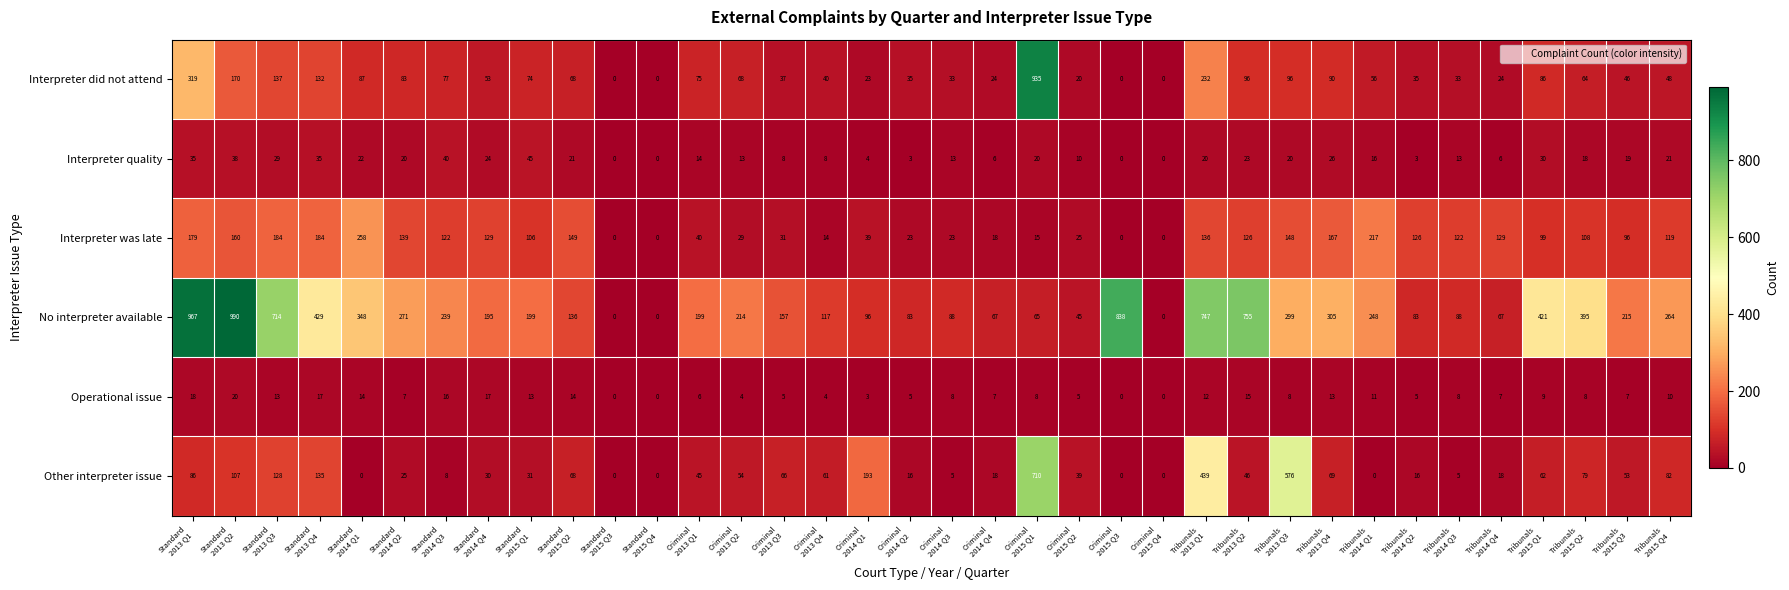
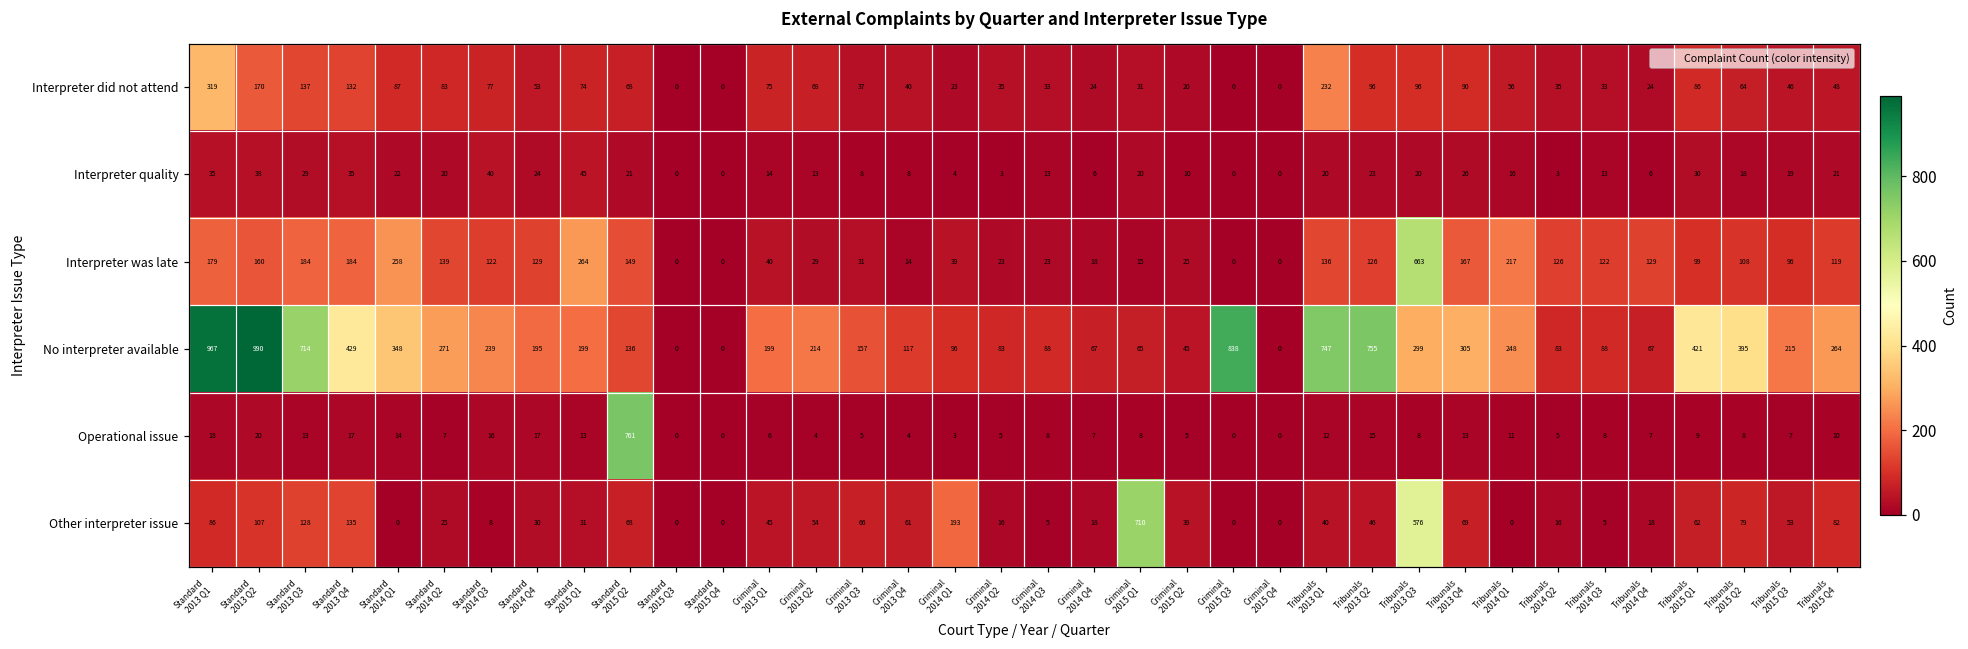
  {
    "Interpreter did not attend": {
      "Standard 2013 Q1": 319,
      "Standard 2013 Q2": 170,
      "Standard 2013 Q3": 137,
      "Standard 2013 Q4": 132,
      "Standard 2014 Q1": 87,
      "Standard 2014 Q2": 83,
      "Standard 2014 Q3": 77,
      "Standard 2014 Q4": 53,
      "Standard 2015 Q1": 74,
      "Standard 2015 Q2": 68,
      "Standard 2015 Q3": 0,
      "Standard 2015 Q4": 0,
      "Criminal 2013 Q1": 75,
      "Criminal 2013 Q2": 68,
      "Criminal 2013 Q3": 37,
      "Criminal 2013 Q4": 40,
      "Criminal 2014 Q1": 23,
      "Criminal 2014 Q2": 35,
      "Criminal 2014 Q3": 33,
      "Criminal 2014 Q4": 24,
-     "Criminal 2015 Q1": 935,
+     "Criminal 2015 Q1": 31,
      "Criminal 2015 Q2": 20,
      "Criminal 2015 Q3": 0,
      "Criminal 2015 Q4": 0,
      "Tribunals 2013 Q1": 232,
      "Tribunals 2013 Q2": 96,
      "Tribunals 2013 Q3": 96,
      "Tribunals 2013 Q4": 90,
      "Tribunals 2014 Q1": 56,
      "Tribunals 2014 Q2": 35,
      "Tribunals 2014 Q3": 33,
      "Tribunals 2014 Q4": 24,
      "Tribunals 2015 Q1": 86,
      "Tribunals 2015 Q2": 64,
      "Tribunals 2015 Q3": 46,
      "Tribunals 2015 Q4": 48
    },
    "Interpreter was late": {
      "Standard 2013 Q1": 179,
      "Standard 2013 Q2": 160,
      "Standard 2013 Q3": 184,
      "Standard 2013 Q4": 184,
      "Standard 2014 Q1": 258,
      "Standard 2014 Q2": 139,
      "Standard 2014 Q3": 122,
      "Standard 2014 Q4": 129,
-     "Standard 2015 Q1": 106,
+     "Standard 2015 Q1": 264,
      "Standard 2015 Q2": 149,
      "Standard 2015 Q3": 0,
      "Standard 2015 Q4": 0,
      "Criminal 2013 Q1": 40,
      "Criminal 2013 Q2": 29,
      "Criminal 2013 Q3": 31,
      "Criminal 2013 Q4": 14,
      "Criminal 2014 Q1": 39,
      "Criminal 2014 Q2": 23,
      "Criminal 2014 Q3": 23,
      "Criminal 2014 Q4": 18,
      "Criminal 2015 Q1": 15,
      "Criminal 2015 Q2": 25,
      "Criminal 2015 Q3": 0,
      "Criminal 2015 Q4": 0,
      "Tribunals 2013 Q1": 136,
      "Tribunals 2013 Q2": 126,
-     "Tribunals 2013 Q3": 148,
+     "Tribunals 2013 Q3": 663,
      "Tribunals 2013 Q4": 167,
      "Tribunals 2014 Q1": 217,
      "Tribunals 2014 Q2": 126,
      "Tribunals 2014 Q3": 122,
      "Tribunals 2014 Q4": 129,
      "Tribunals 2015 Q1": 99,
      "Tribunals 2015 Q2": 108,
      "Tribunals 2015 Q3": 96,
      "Tribunals 2015 Q4": 119
    },
    "Operational issue": {
      "Standard 2013 Q1": 18,
      "Standard 2013 Q2": 20,
      "Standard 2013 Q3": 13,
      "Standard 2013 Q4": 17,
      "Standard 2014 Q1": 14,
      "Standard 2014 Q2": 7,
      "Standard 2014 Q3": 16,
      "Standard 2014 Q4": 17,
      "Standard 2015 Q1": 13,
-     "Standard 2015 Q2": 14,
+     "Standard 2015 Q2": 761,
      "Standard 2015 Q3": 0,
      "Standard 2015 Q4": 0,
      "Criminal 2013 Q1": 6,
      "Criminal 2013 Q2": 4,
      "Criminal 2013 Q3": 5,
      "Criminal 2013 Q4": 4,
      "Criminal 2014 Q1": 3,
      "Criminal 2014 Q2": 5,
      "Criminal 2014 Q3": 8,
      "Criminal 2014 Q4": 7,
      "Criminal 2015 Q1": 8,
      "Criminal 2015 Q2": 5,
      "Criminal 2015 Q3": 0,
      "Criminal 2015 Q4": 0,
      "Tribunals 2013 Q1": 12,
      "Tribunals 2013 Q2": 15,
      "Tribunals 2013 Q3": 8,
      "Tribunals 2013 Q4": 13,
      "Tribunals 2014 Q1": 11,
      "Tribunals 2014 Q2": 5,
      "Tribunals 2014 Q3": 8,
      "Tribunals 2014 Q4": 7,
      "Tribunals 2015 Q1": 9,
      "Tribunals 2015 Q2": 8,
      "Tribunals 2015 Q3": 7,
      "Tribunals 2015 Q4": 10
    },
    "Other interpreter issue": {
      "Standard 2013 Q1": 86,
      "Standard 2013 Q2": 107,
      "Standard 2013 Q3": 128,
      "Standard 2013 Q4": 135,
      "Standard 2014 Q1": 0,
      "Standard 2014 Q2": 25,
      "Standard 2014 Q3": 8,
      "Standard 2014 Q4": 30,
      "Standard 2015 Q1": 31,
      "Standard 2015 Q2": 68,
      "Standard 2015 Q3": 0,
      "Standard 2015 Q4": 0,
      "Criminal 2013 Q1": 45,
      "Criminal 2013 Q2": 54,
      "Criminal 2013 Q3": 66,
      "Criminal 2013 Q4": 61,
      "Criminal 2014 Q1": 193,
      "Criminal 2014 Q2": 16,
      "Criminal 2014 Q3": 5,
      "Criminal 2014 Q4": 18,
      "Criminal 2015 Q1": 710,
      "Criminal 2015 Q2": 39,
      "Criminal 2015 Q3": 0,
      "Criminal 2015 Q4": 0,
-     "Tribunals 2013 Q1": 439,
+     "Tribunals 2013 Q1": 40,
      "Tribunals 2013 Q2": 46,
      "Tribunals 2013 Q3": 576,
      "Tribunals 2013 Q4": 69,
      "Tribunals 2014 Q1": 0,
      "Tribunals 2014 Q2": 16,
      "Tribunals 2014 Q3": 5,
      "Tribunals 2014 Q4": 18,
      "Tribunals 2015 Q1": 62,
      "Tribunals 2015 Q2": 79,
      "Tribunals 2015 Q3": 53,
      "Tribunals 2015 Q4": 82
    }
  }
